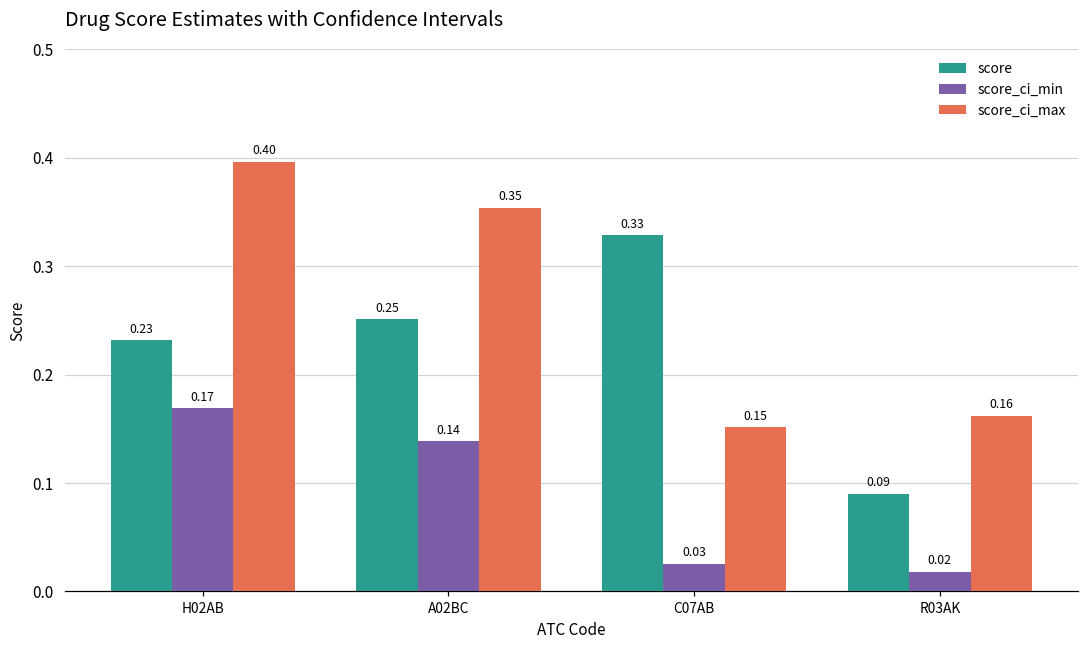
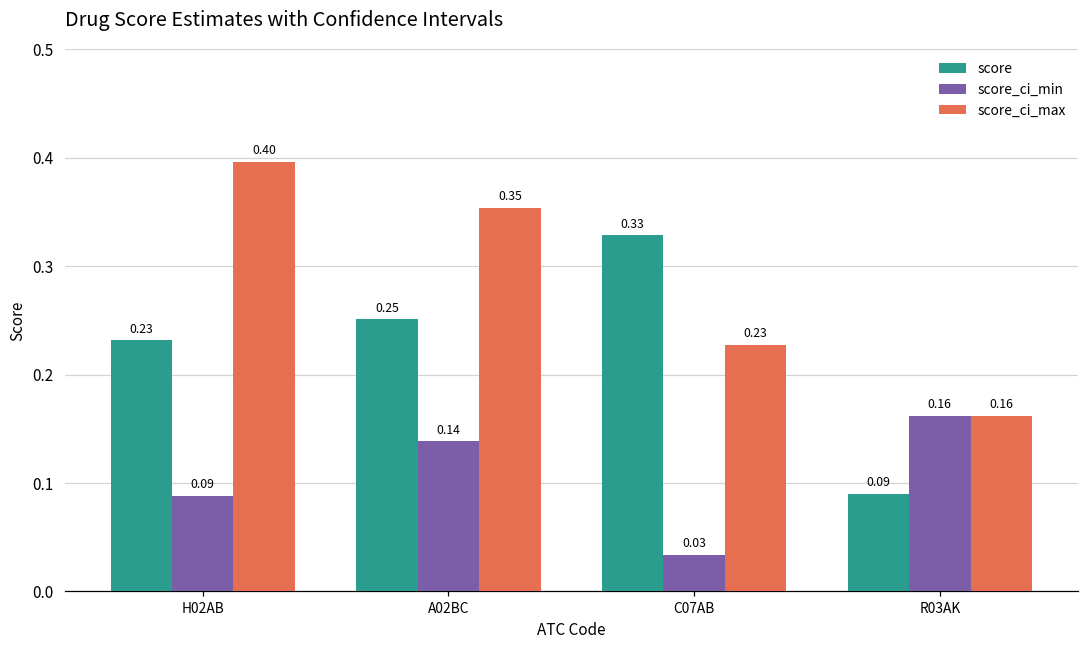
  {
    "score": {
      "H02AB": 0.23,
      "A02BC": 0.25,
      "C07AB": 0.33,
      "R03AK": 0.09
    },
    "score_ci_min": {
-     "H02AB": 0.17,
+     "H02AB": 0.09,
      "A02BC": 0.14,
-     "C07AB": 0.026,
-     "R03AK": 0.02
+     "C07AB": 0.034,
+     "R03AK": 0.16
    },
    "score_ci_max": {
      "H02AB": 0.40,
      "A02BC": 0.35,
-     "C07AB": 0.15,
+     "C07AB": 0.23,
      "R03AK": 0.16
    }
  }
